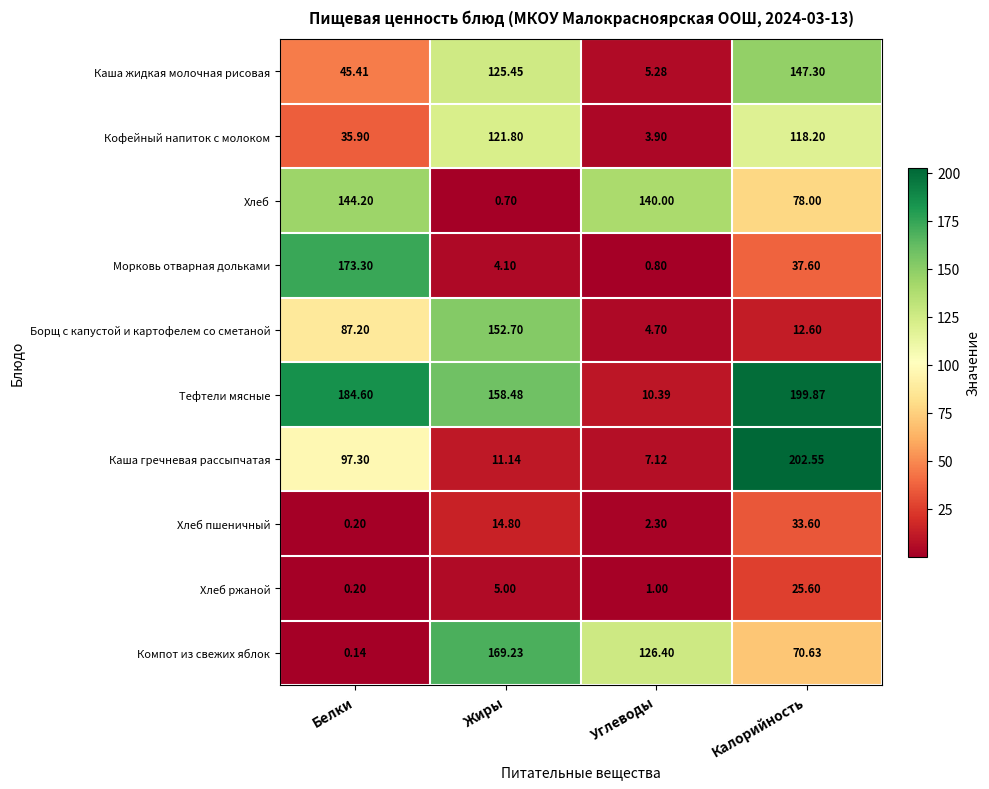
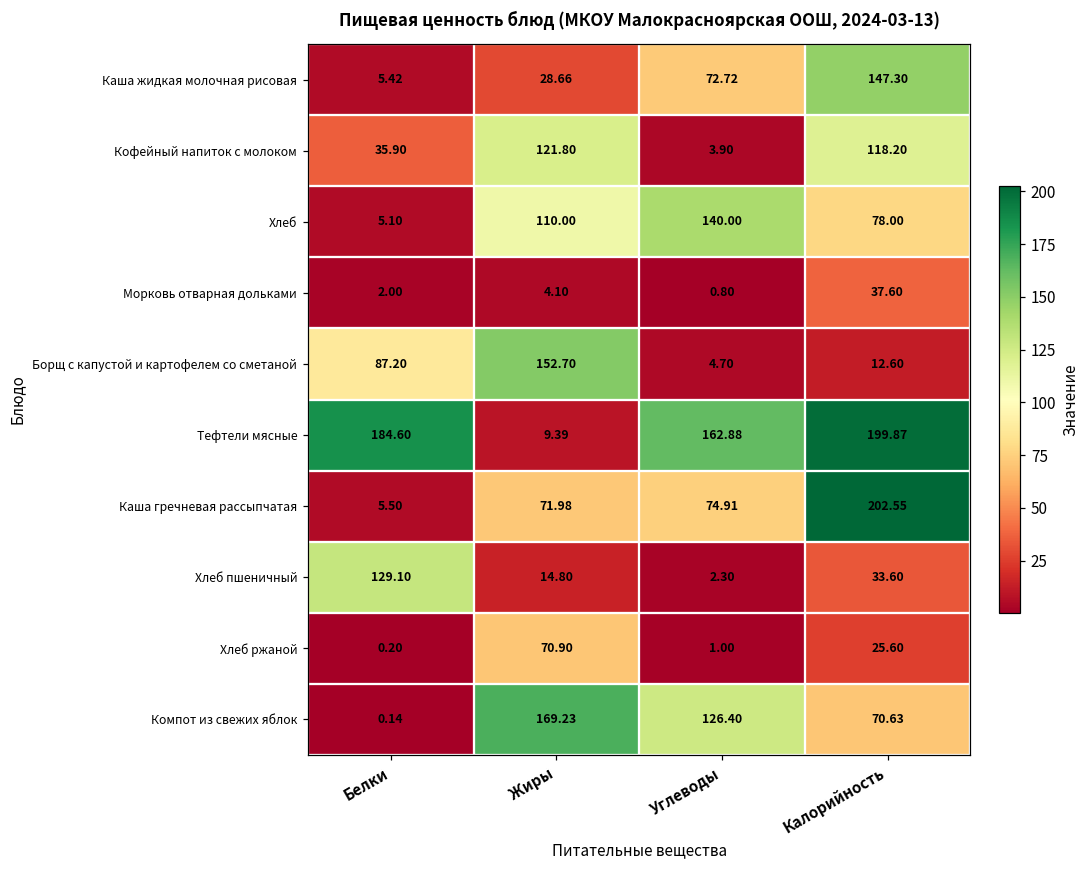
  {
    "Каша жидкая молочная рисовая": {
-     "Белки": 45.41,
-     "Жиры": 125.45,
-     "Углеводы": 5.28,
+     "Белки": 5.42,
+     "Жиры": 28.66,
+     "Углеводы": 72.72,
      "Калорийность": 147.30
    },
    "Кофейный напиток с молоком": {
      "Белки": 35.90,
      "Жиры": 121.80,
      "Углеводы": 3.90,
      "Калорийность": 118.20
    },
    "Хлеб": {
-     "Белки": 144.20,
-     "Жиры": 0.70,
+     "Белки": 5.10,
+     "Жиры": 110.00,
      "Углеводы": 140.00,
      "Калорийность": 78.00
    },
    "Морковь отварная дольками": {
-     "Белки": 173.30,
+     "Белки": 2.00,
      "Жиры": 4.10,
      "Углеводы": 0.80,
      "Калорийность": 37.60
    },
    "Борщ с капустой и картофелем со сметаной": {
      "Белки": 87.20,
      "Жиры": 152.70,
      "Углеводы": 4.70,
      "Калорийность": 12.60
    },
    "Тефтели мясные": {
      "Белки": 184.60,
-     "Жиры": 158.48,
-     "Углеводы": 10.39,
+     "Жиры": 9.39,
+     "Углеводы": 162.88,
      "Калорийность": 199.87
    },
    "Каша гречневая рассыпчатая": {
-     "Белки": 97.30,
-     "Жиры": 11.14,
-     "Углеводы": 7.12,
+     "Белки": 5.50,
+     "Жиры": 71.98,
+     "Углеводы": 74.91,
      "Калорийность": 202.55
    },
    "Хлеб пшеничный": {
-     "Белки": 0.20,
+     "Белки": 129.10,
      "Жиры": 14.80,
      "Углеводы": 2.30,
      "Калорийность": 33.60
    },
    "Хлеб ржаной": {
      "Белки": 0.20,
-     "Жиры": 5.00,
+     "Жиры": 70.90,
      "Углеводы": 1.00,
      "Калорийность": 25.60
    },
    "Компот из свежих яблок": {
      "Белки": 0.14,
      "Жиры": 169.23,
      "Углеводы": 126.40,
      "Калорийность": 70.63
    }
  }
